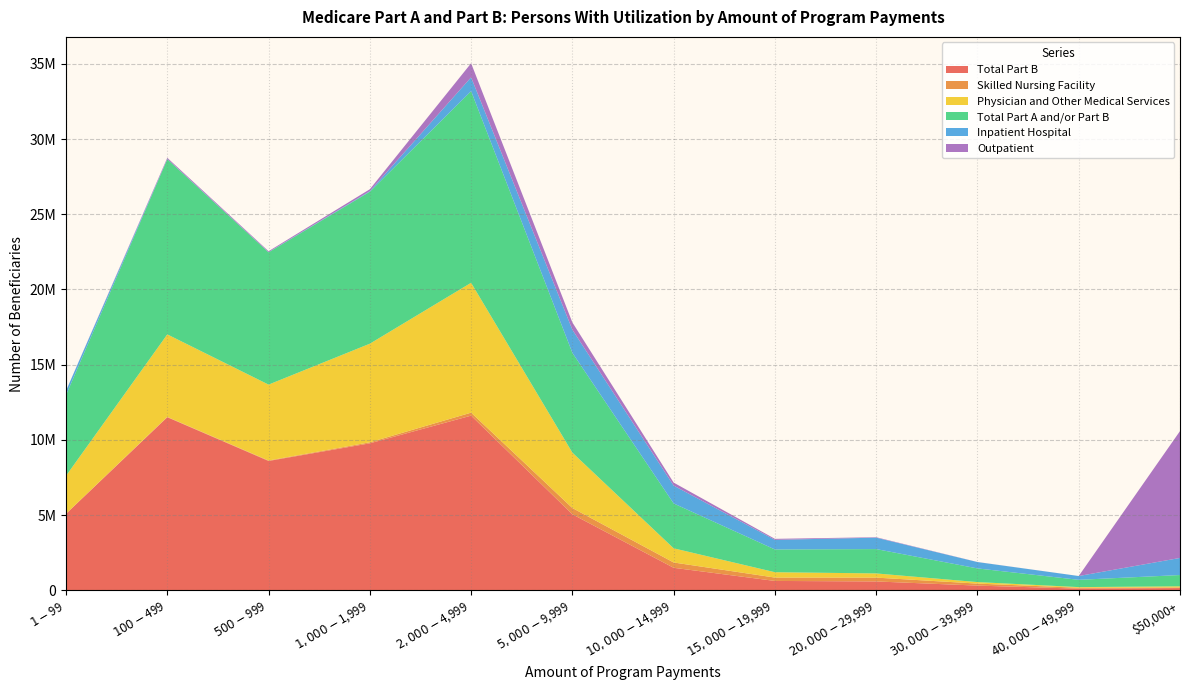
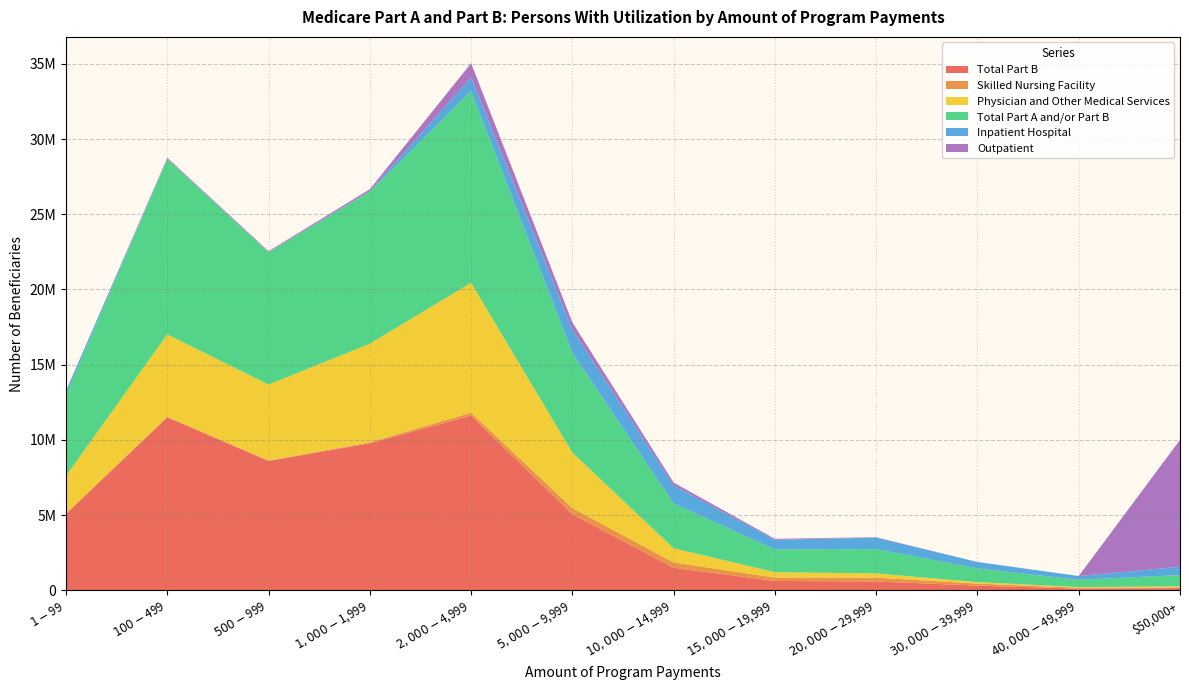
  {
    "Total Part A and/or Part B": {
      "$50,000+": 800000
    },
    "Inpatient Hospital": {
-     "$50,000+": 1100000
+     "$50,000+": 500000
    },
    "Outpatient": {
      "$50,000+": 8400000
    }
  }
